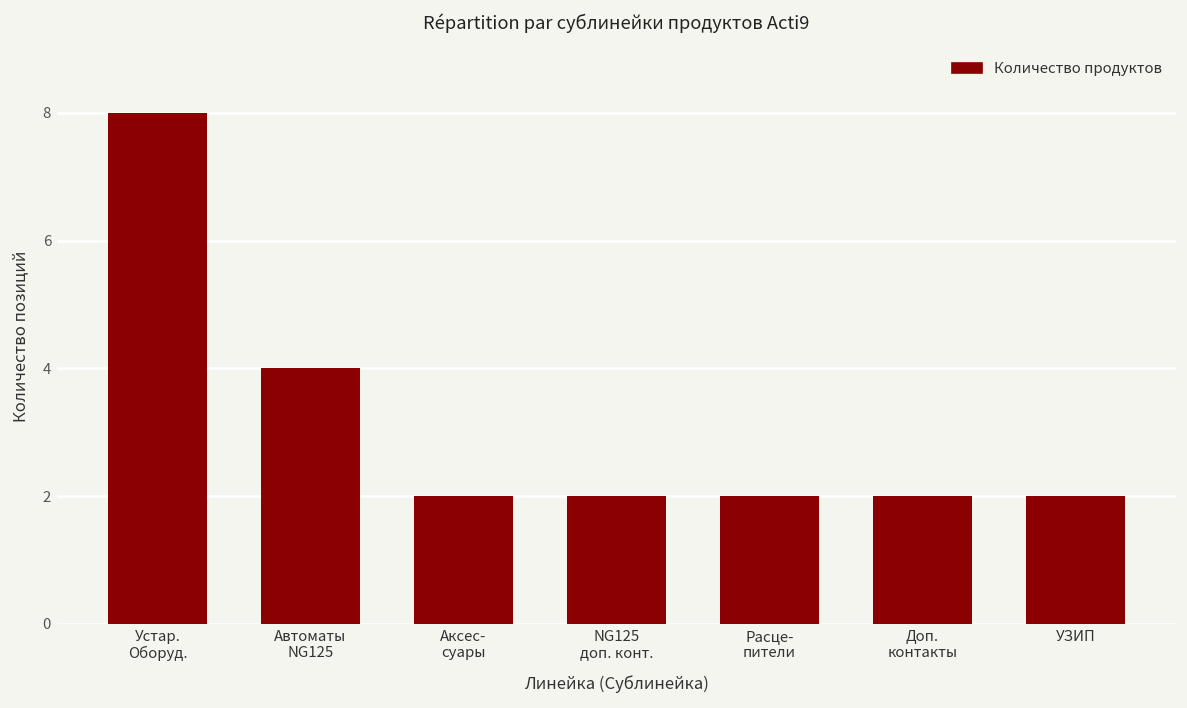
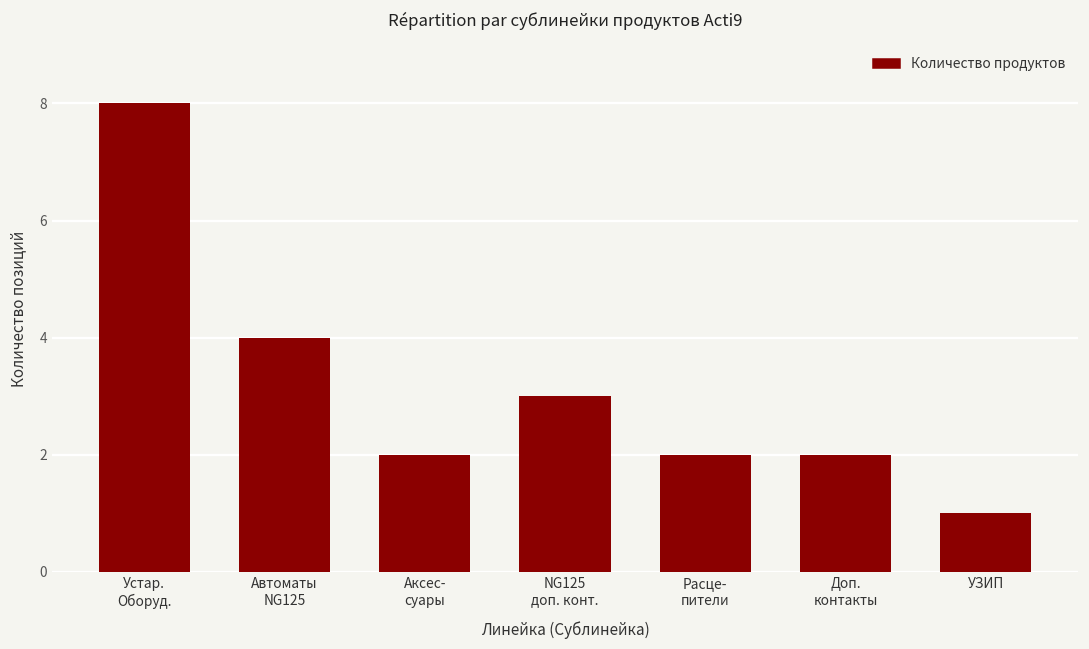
  {
    "Устар. Оборуд.": 8,
    "Автоматы NG125": 4,
    "Аксес- суары": 2,
-   "NG125 доп. конт.": 2,
+   "NG125 доп. конт.": 3,
    "Расце- пители": 2,
    "Доп. контакты": 2,
-   "УЗИП": 2
+   "УЗИП": 1
  }
